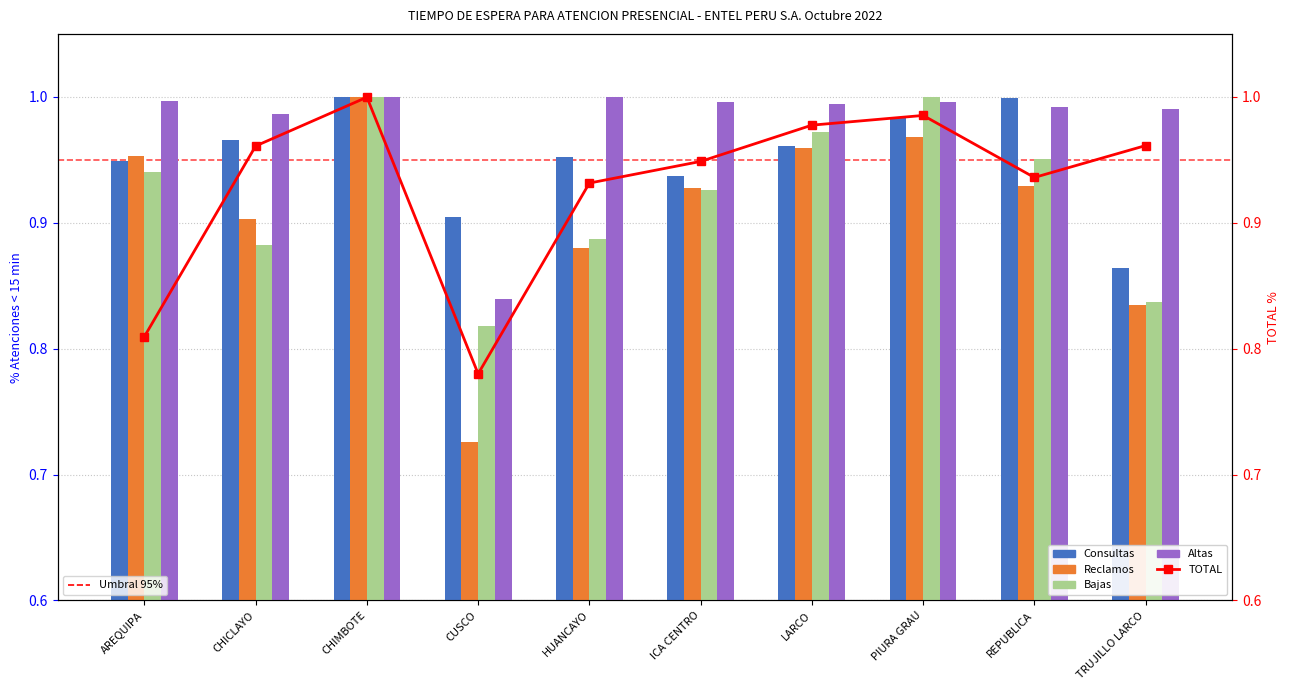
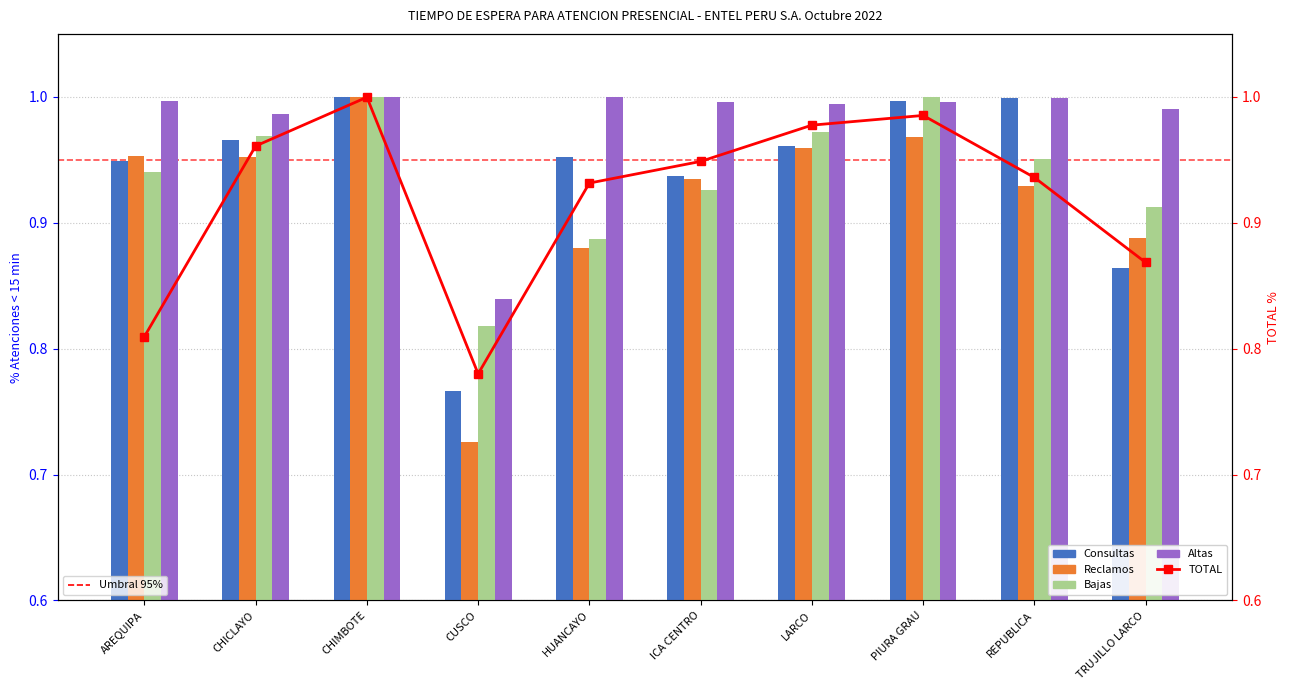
  {
    "Consultas": {
      "AREQUIPA": 0.949,
      "CHICLAYO": 0.966,
      "CHIMBOTE": 1.000,
-     "CUSCO": 0.904,
+     "CUSCO": 0.766,
      "HUANCAYO": 0.952,
      "ICA CENTRO": 0.937,
      "LARCO": 0.961,
-     "PIURA GRAU": 0.984,
+     "PIURA GRAU": 0.996,
      "REPUBLICA": 0.999,
      "TRUJILLO LARCO": 0.864
    },
    "Reclamos": {
      "AREQUIPA": 0.953,
-     "CHICLAYO": 0.903,
+     "CHICLAYO": 0.952,
      "CHIMBOTE": 1.000,
      "CUSCO": 0.726,
      "HUANCAYO": 0.880,
-     "ICA CENTRO": 0.928,
+     "ICA CENTRO": 0.935,
      "LARCO": 0.959,
      "PIURA GRAU": 0.968,
      "REPUBLICA": 0.929,
-     "TRUJILLO LARCO": 0.835
+     "TRUJILLO LARCO": 0.888
    },
    "Bajas": {
      "AREQUIPA": 0.940,
-     "CHICLAYO": 0.882,
+     "CHICLAYO": 0.969,
      "CHIMBOTE": 1.000,
      "CUSCO": 0.818,
      "HUANCAYO": 0.887,
      "ICA CENTRO": 0.926,
      "LARCO": 0.972,
      "PIURA GRAU": 1.000,
      "REPUBLICA": 0.951,
-     "TRUJILLO LARCO": 0.837
+     "TRUJILLO LARCO": 0.912
    },
    "Altas": {
      "AREQUIPA": 0.997,
      "CHICLAYO": 0.986,
      "CHIMBOTE": 1.000,
      "CUSCO": 0.839,
      "HUANCAYO": 1.000,
      "ICA CENTRO": 0.996,
      "LARCO": 0.994,
      "PIURA GRAU": 0.996,
-     "REPUBLICA": 0.992,
+     "REPUBLICA": 0.999,
      "TRUJILLO LARCO": 0.991
    },
    "TOTAL": {
      "AREQUIPA": 0.810,
      "CHICLAYO": 0.961,
      "CHIMBOTE": 1.000,
      "CUSCO": 0.780,
      "HUANCAYO": 0.932,
      "ICA CENTRO": 0.949,
      "LARCO": 0.978,
      "PIURA GRAU": 0.985,
      "REPUBLICA": 0.936,
-     "TRUJILLO LARCO": 0.961
+     "TRUJILLO LARCO": 0.868
    }
  }
